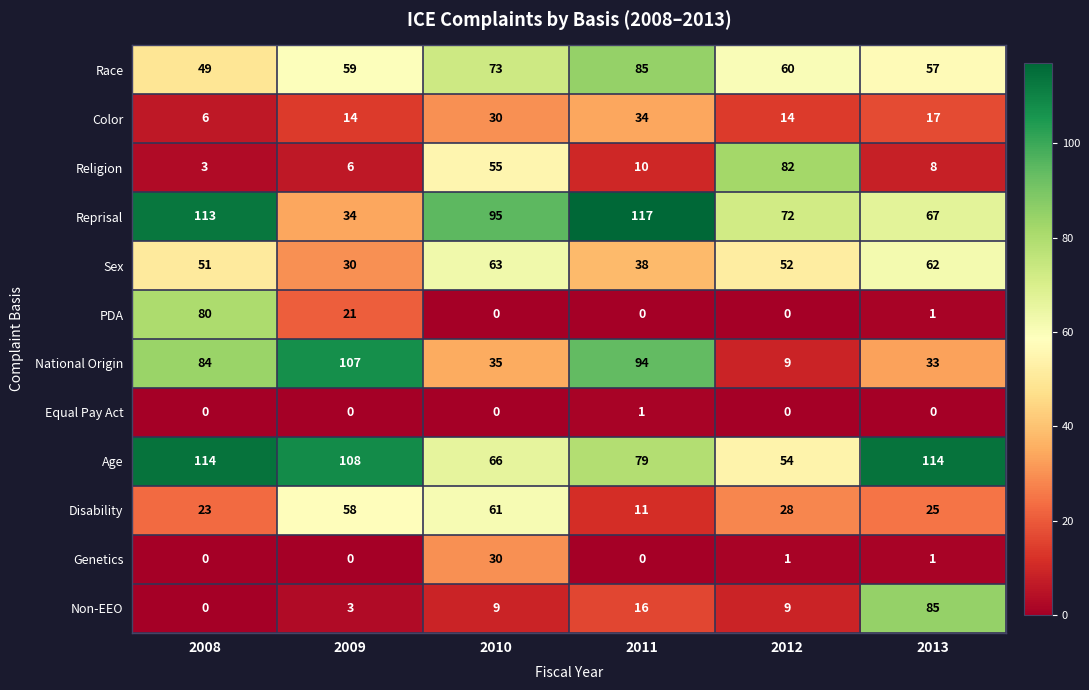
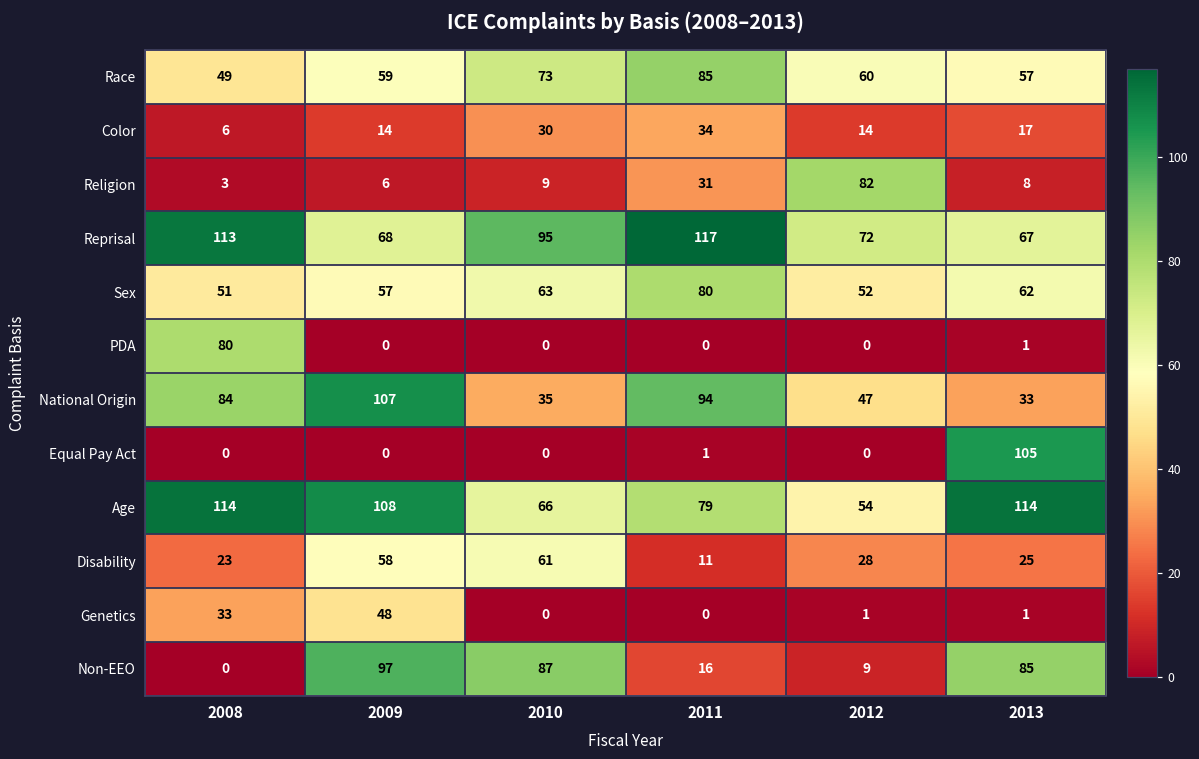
  {
    "Race": {
      "2008": 49,
      "2009": 59,
      "2010": 73,
      "2011": 85,
      "2012": 60,
      "2013": 57
    },
    "Color": {
      "2008": 6,
      "2009": 14,
      "2010": 30,
      "2011": 34,
      "2012": 14,
      "2013": 17
    },
    "Religion": {
      "2008": 3,
      "2009": 6,
-     "2010": 55,
-     "2011": 10,
+     "2010": 9,
+     "2011": 31,
      "2012": 82,
      "2013": 8
    },
    "Reprisal": {
      "2008": 113,
-     "2009": 34,
+     "2009": 68,
      "2010": 95,
      "2011": 117,
      "2012": 72,
      "2013": 67
    },
    "Sex": {
      "2008": 51,
-     "2009": 30,
+     "2009": 57,
      "2010": 63,
-     "2011": 38,
+     "2011": 80,
      "2012": 52,
      "2013": 62
    },
    "PDA": {
      "2008": 80,
-     "2009": 21,
+     "2009": 0,
      "2010": 0,
      "2011": 0,
      "2012": 0,
      "2013": 1
    },
    "National Origin": {
      "2008": 84,
      "2009": 107,
      "2010": 35,
      "2011": 94,
-     "2012": 9,
+     "2012": 47,
      "2013": 33
    },
    "Equal Pay Act": {
      "2008": 0,
      "2009": 0,
      "2010": 0,
      "2011": 1,
      "2012": 0,
-     "2013": 0
+     "2013": 105
    },
    "Age": {
      "2008": 114,
      "2009": 108,
      "2010": 66,
      "2011": 79,
      "2012": 54,
      "2013": 114
    },
    "Disability": {
      "2008": 23,
      "2009": 58,
      "2010": 61,
      "2011": 11,
      "2012": 28,
      "2013": 25
    },
    "Genetics": {
-     "2008": 0,
-     "2009": 0,
-     "2010": 30,
+     "2008": 33,
+     "2009": 48,
+     "2010": 0,
      "2011": 0,
      "2012": 1,
      "2013": 1
    },
    "Non-EEO": {
      "2008": 0,
-     "2009": 3,
-     "2010": 9,
+     "2009": 97,
+     "2010": 87,
      "2011": 16,
      "2012": 9,
      "2013": 85
    }
  }
